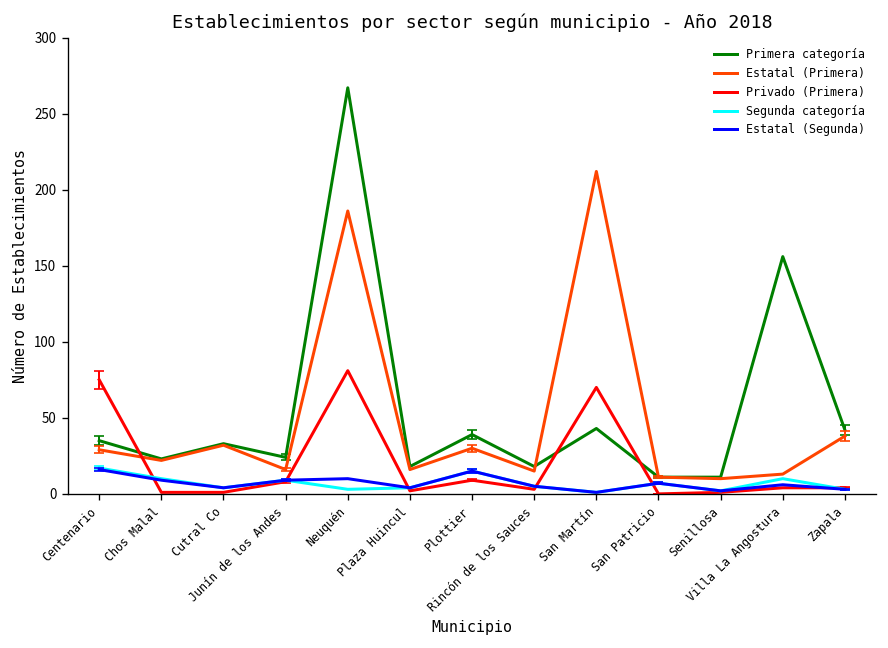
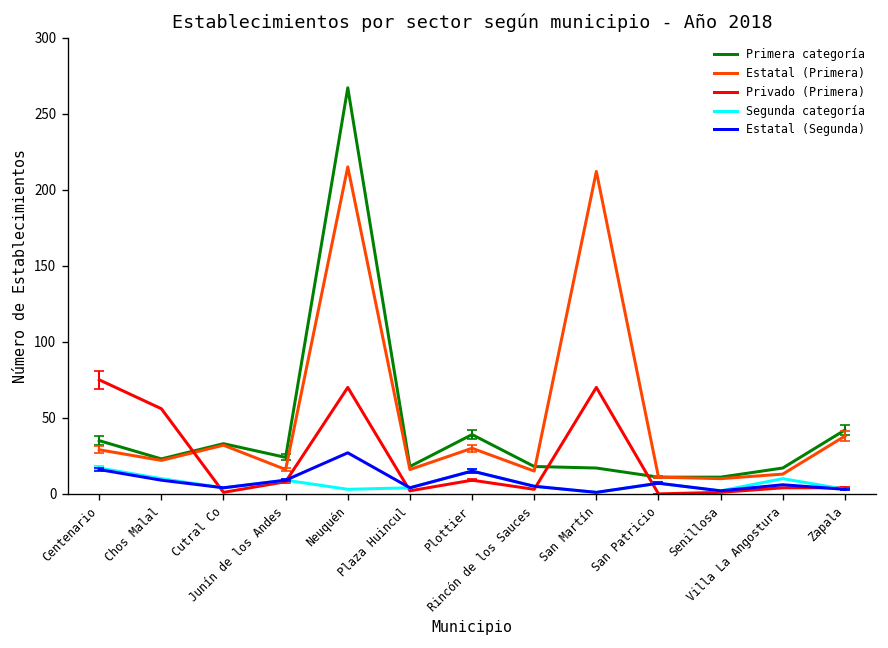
  {
    "Primera categoría": {
      "Centenario": 35,
      "Neuquén": 267,
      "Plottier": 39,
      "Rincón de los Sauces": 18,
-     "San Martín": 43,
-     "Villa La Angostura": 156
+     "San Martín": 17,
+     "Villa La Angostura": 17
    },
    "Estatal (Primera)": {
      "Centenario": 29,
-     "Neuquén": 186,
+     "Neuquén": 215,
      "Plottier": 30,
      "Rincón de los Sauces": 15,
      "San Martín": 212,
      "Villa La Angostura": 13
    },
    "Privado (Primera)": {
      "Centenario": 75,
-     "Chos Malal": 1,
+     "Chos Malal": 56,
      "Cutral Co": 1,
-     "Neuquén": 81,
+     "Neuquén": 70,
      "Rincón de los Sauces": 3,
      "San Martín": 70
    },
    "Segunda categoría": {
      "Neuquén": 3,
      "Villa La Angostura": 10
    },
    "Estatal (Segunda)": {
-     "Neuquén": 10
+     "Neuquén": 27
    }
  }
